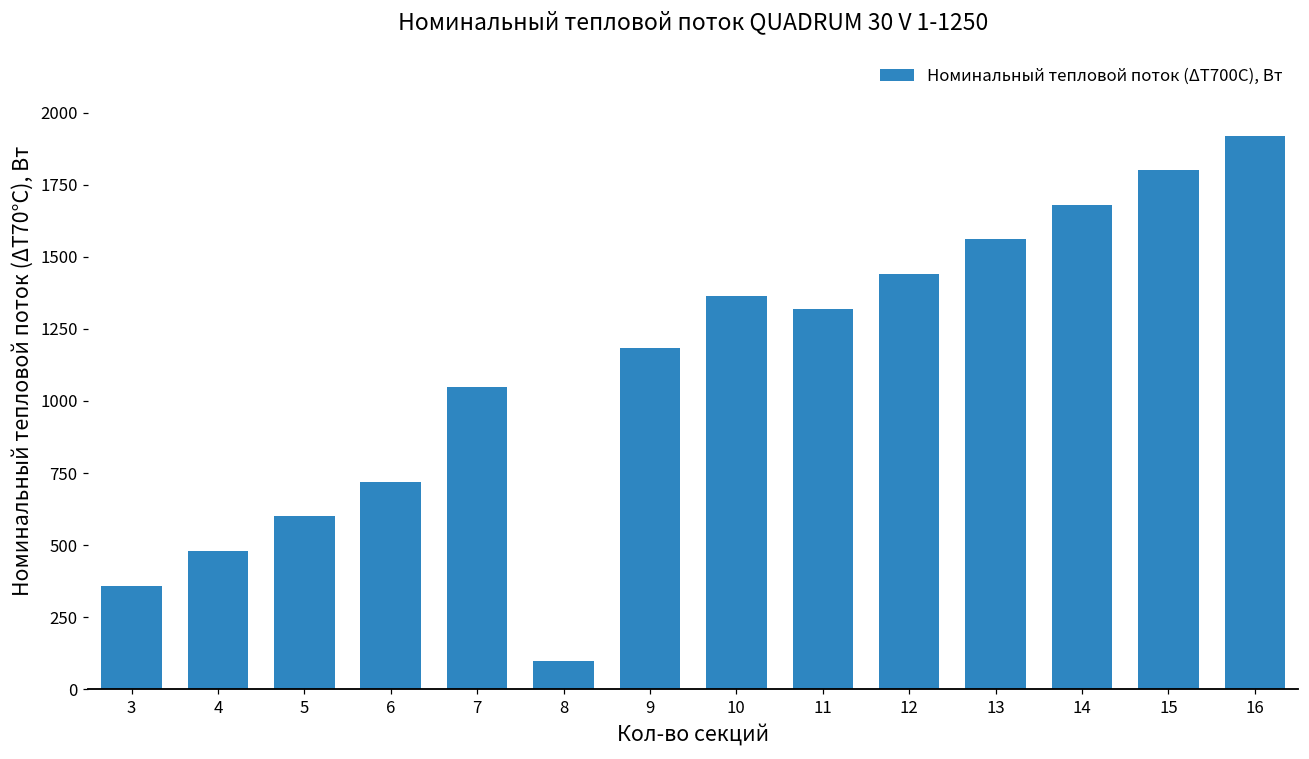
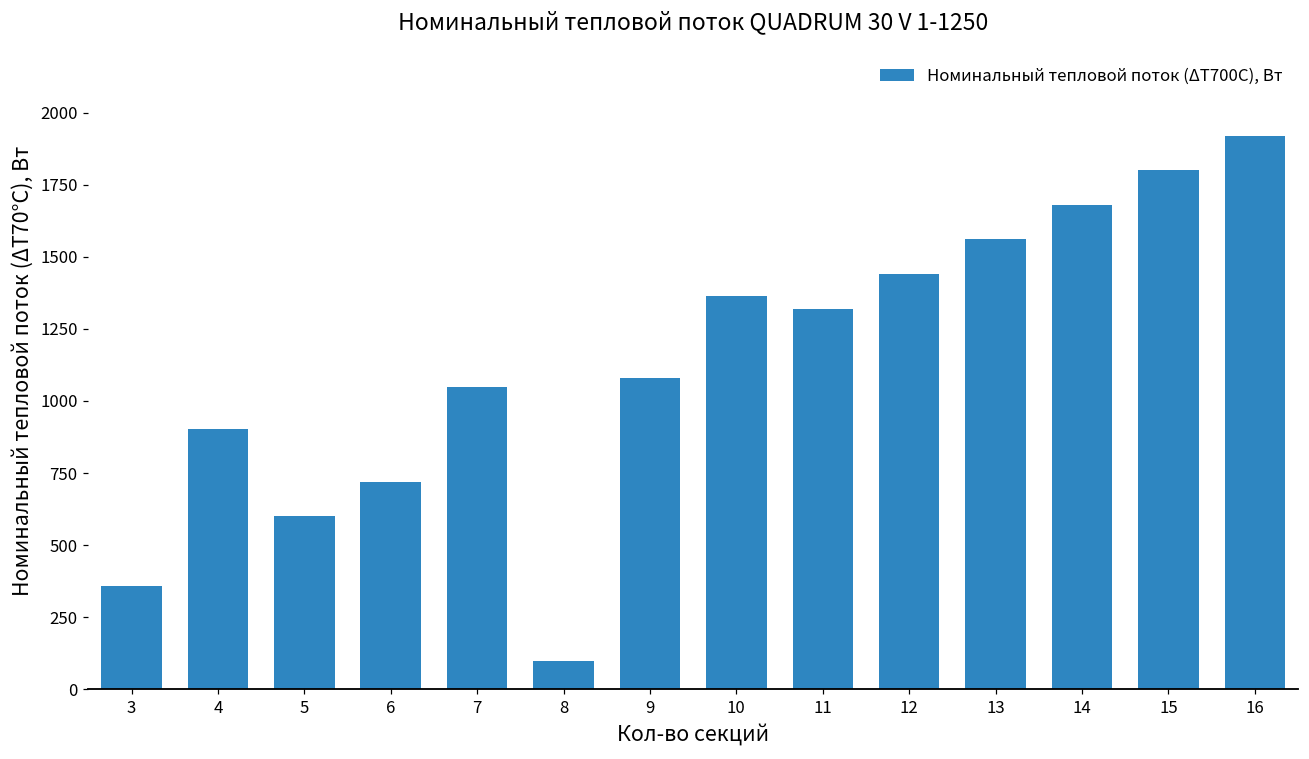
  {
    "3": 360,
-   "4": 480,
+   "4": 900,
    "5": 600,
    "6": 720,
    "7": 1050,
    "8": 100,
-   "9": 1190,
+   "9": 1080,
    "10": 1360,
    "11": 1320,
    "12": 1440,
    "13": 1560,
    "14": 1680,
    "15": 1800,
    "16": 1920
  }
